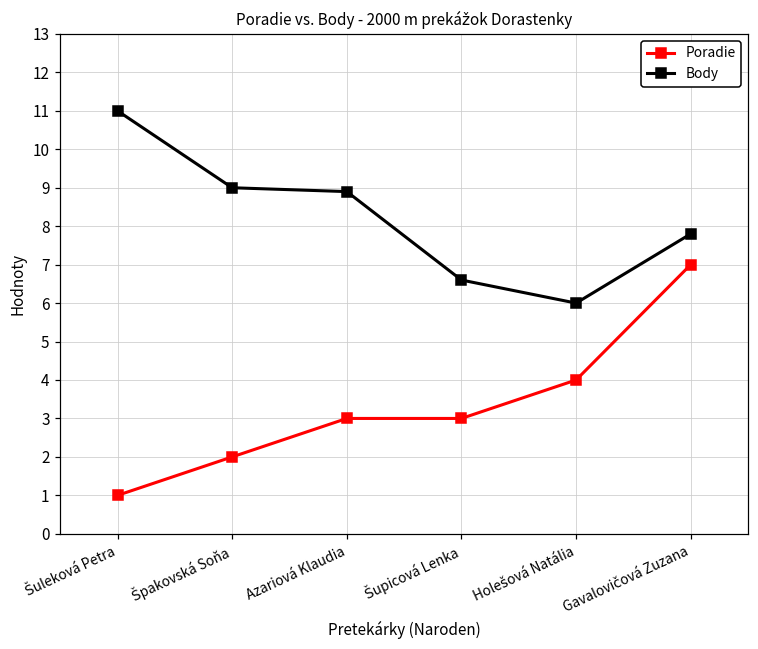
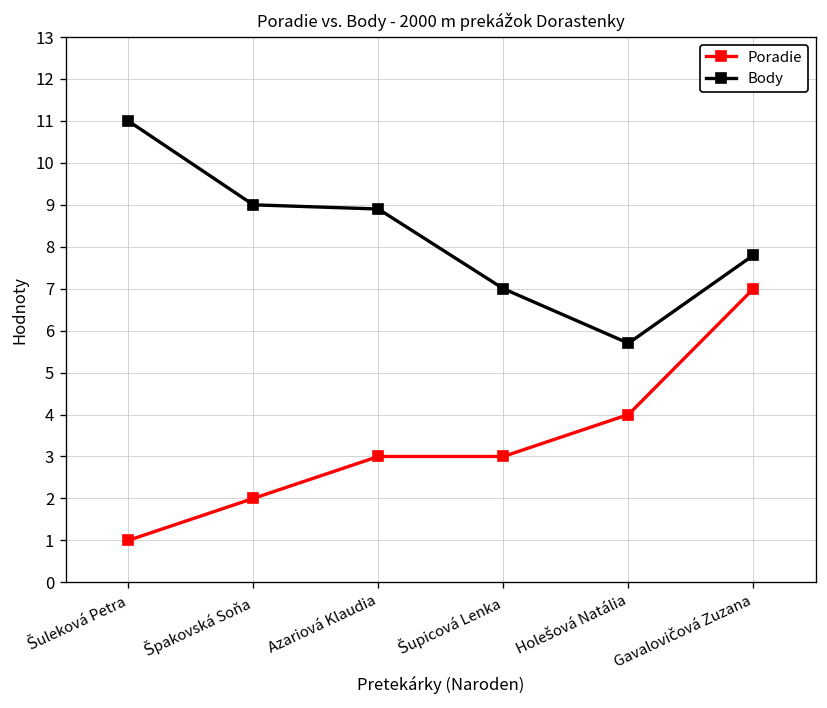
  {
    "Poradie": {
      "Šuleková Petra": 1.0,
      "Špakovská Soňa": 2.0,
      "Azariová Klaudia": 3.0,
      "Šupicová Lenka": 3.0,
      "Holešová Natália": 4.0,
      "Gavalovičová Zuzana": 7.0
    },
    "Body": {
      "Šuleková Petra": 11.0,
      "Špakovská Soňa": 9.0,
      "Azariová Klaudia": 8.9,
-     "Šupicová Lenka": 6.6,
-     "Holešová Natália": 6.0,
+     "Šupicová Lenka": 7.0,
+     "Holešová Natália": 5.7,
      "Gavalovičová Zuzana": 7.8
    }
  }
